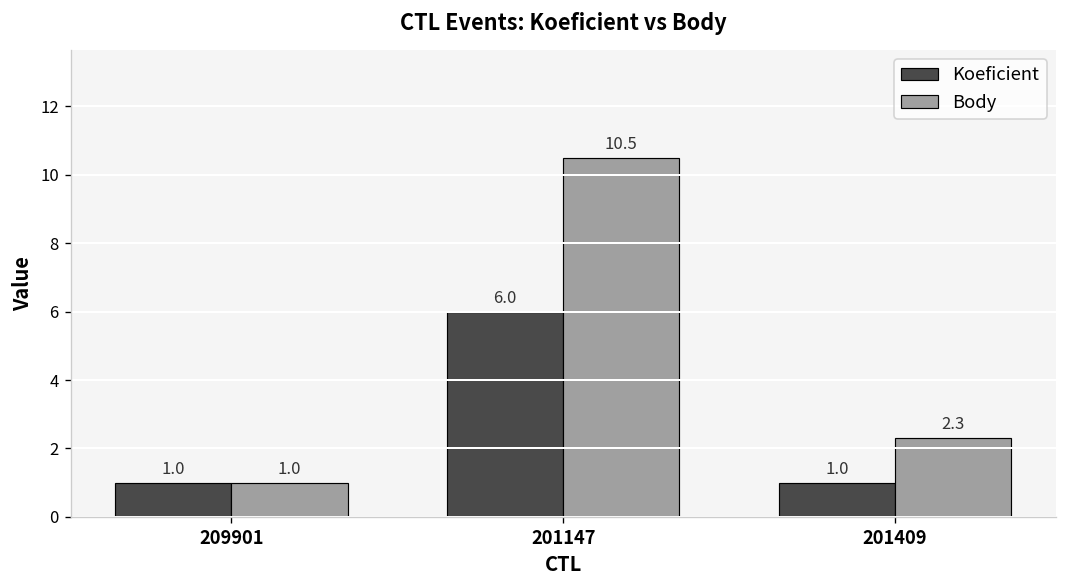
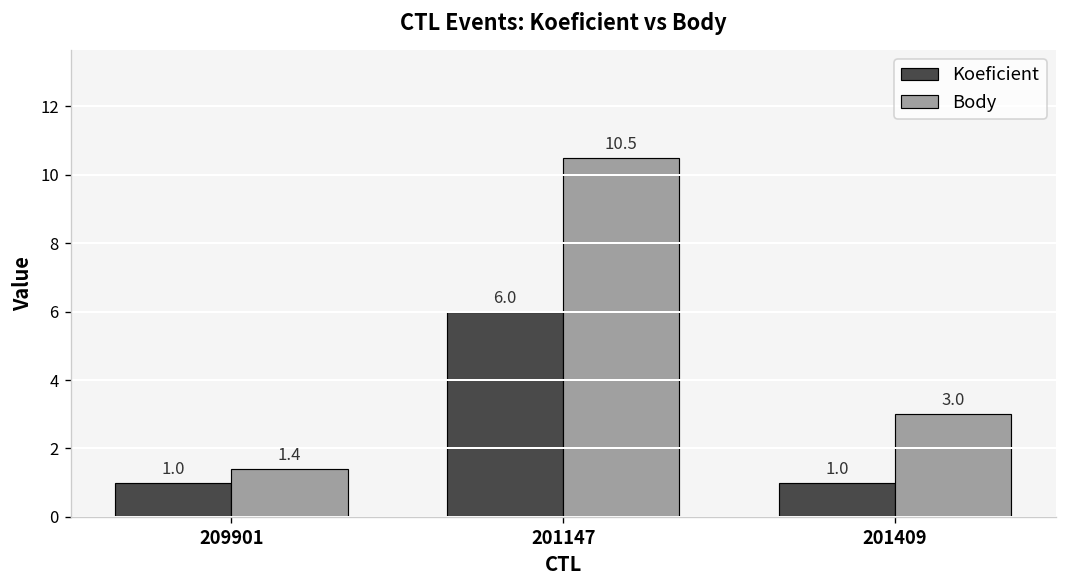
  {
    "Koeficient": {
      "209901": 1.0,
      "201147": 6.0,
      "201409": 1.0
    },
    "Body": {
-     "209901": 1.0,
+     "209901": 1.4,
      "201147": 10.5,
-     "201409": 2.3
+     "201409": 3.0
    }
  }
